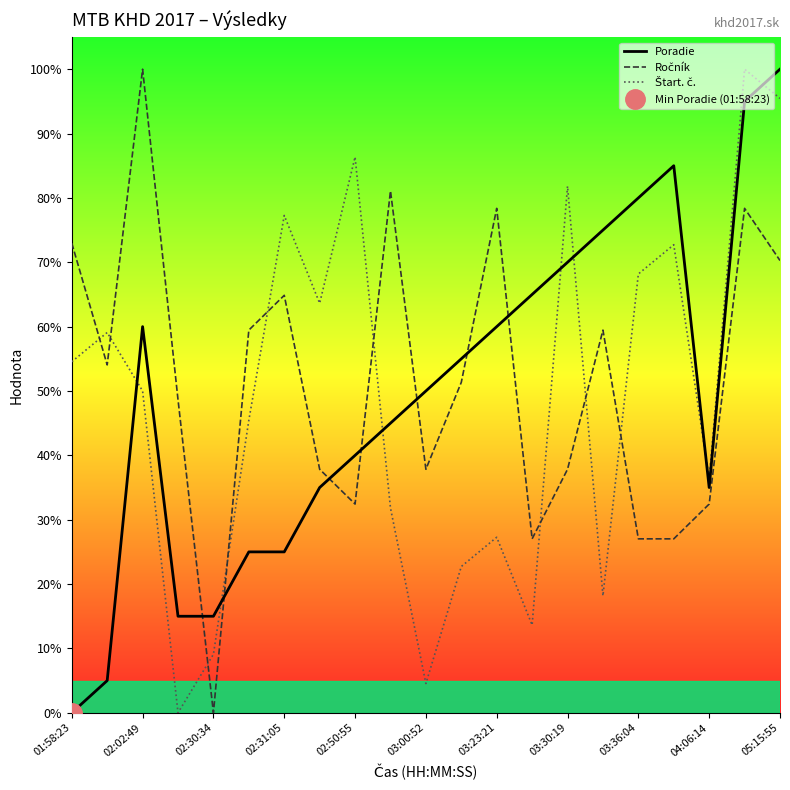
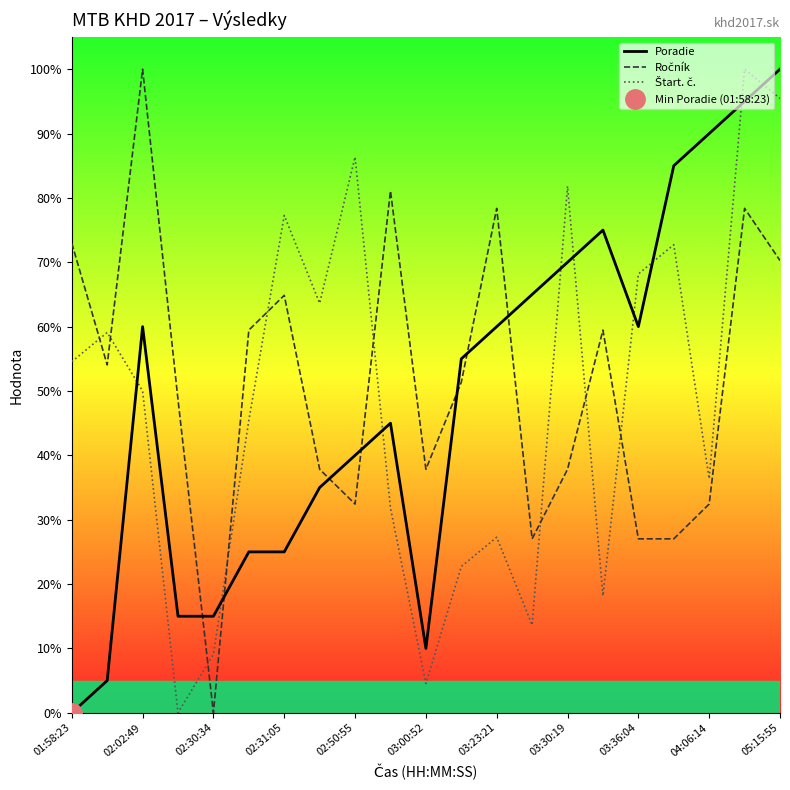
  {
    "Poradie": {
      "02:02:49": "60%",
      "02:30:34": "15%",
      "02:31:05": "25%",
      "02:50:55": "40%",
-     "03:00:52": "50%",
+     "03:00:52": "10%",
      "03:30:19": "70%",
-     "03:36:04": "80%",
-     "04:06:14": "35%"
+     "03:36:04": "60%",
+     "04:06:14": "90%"
    }
  }
